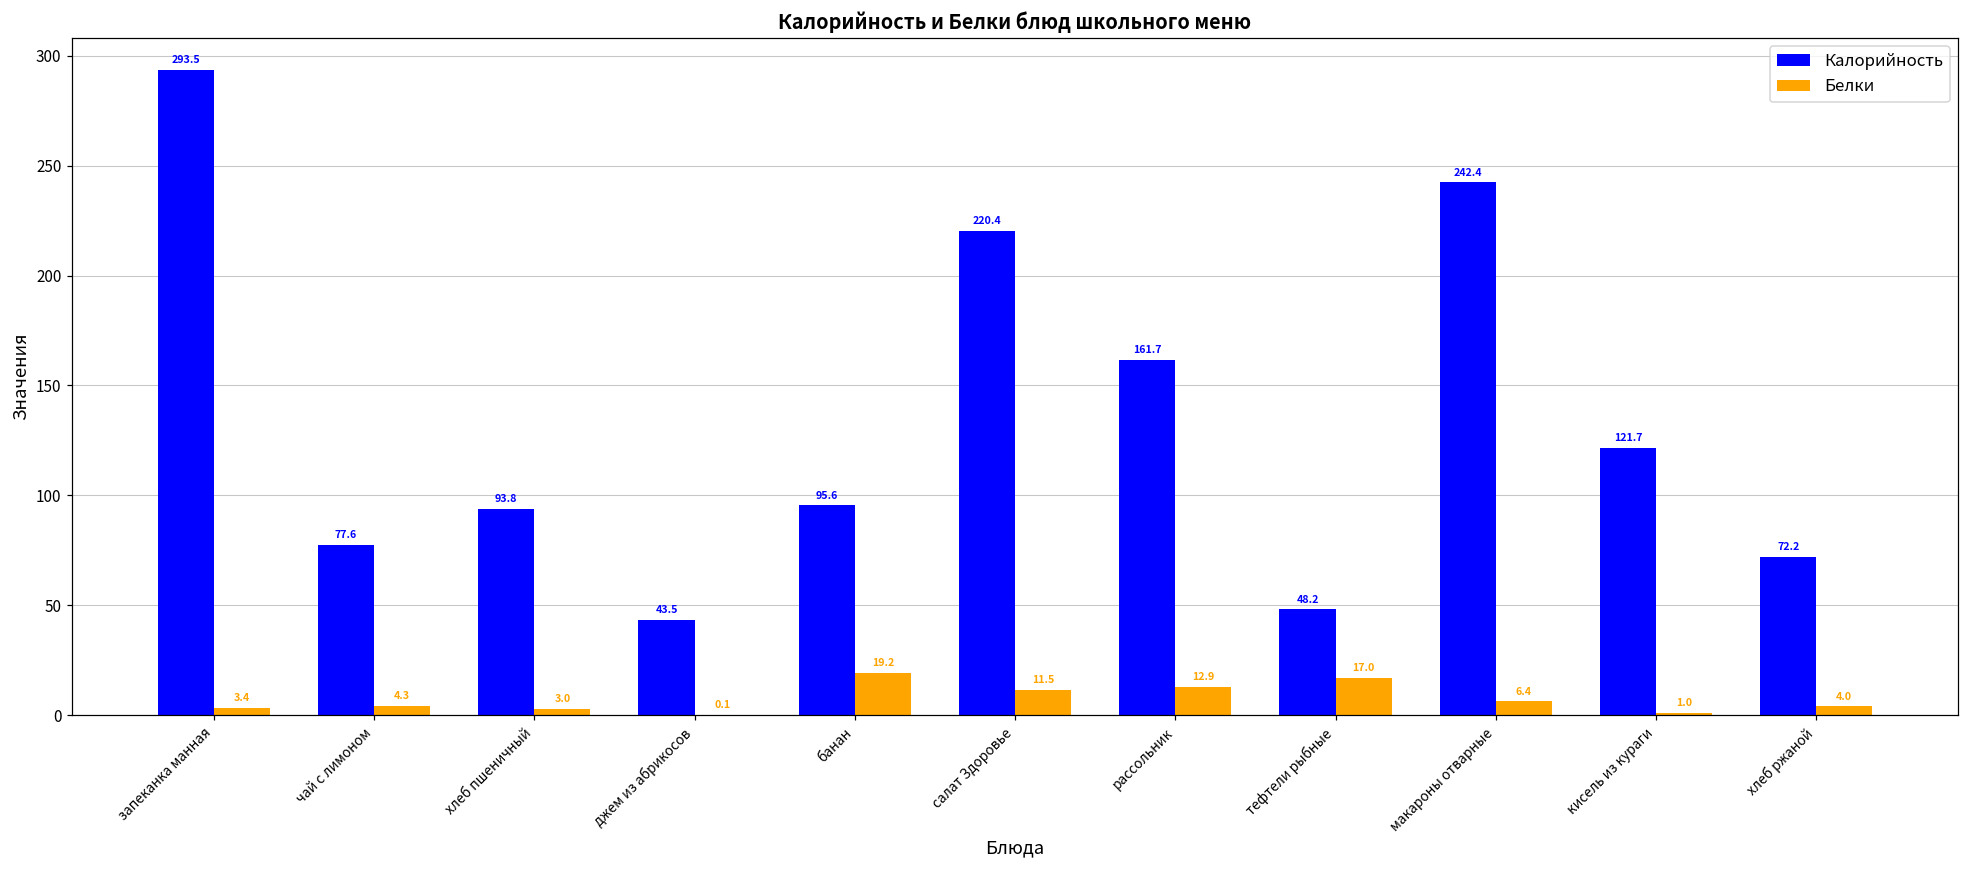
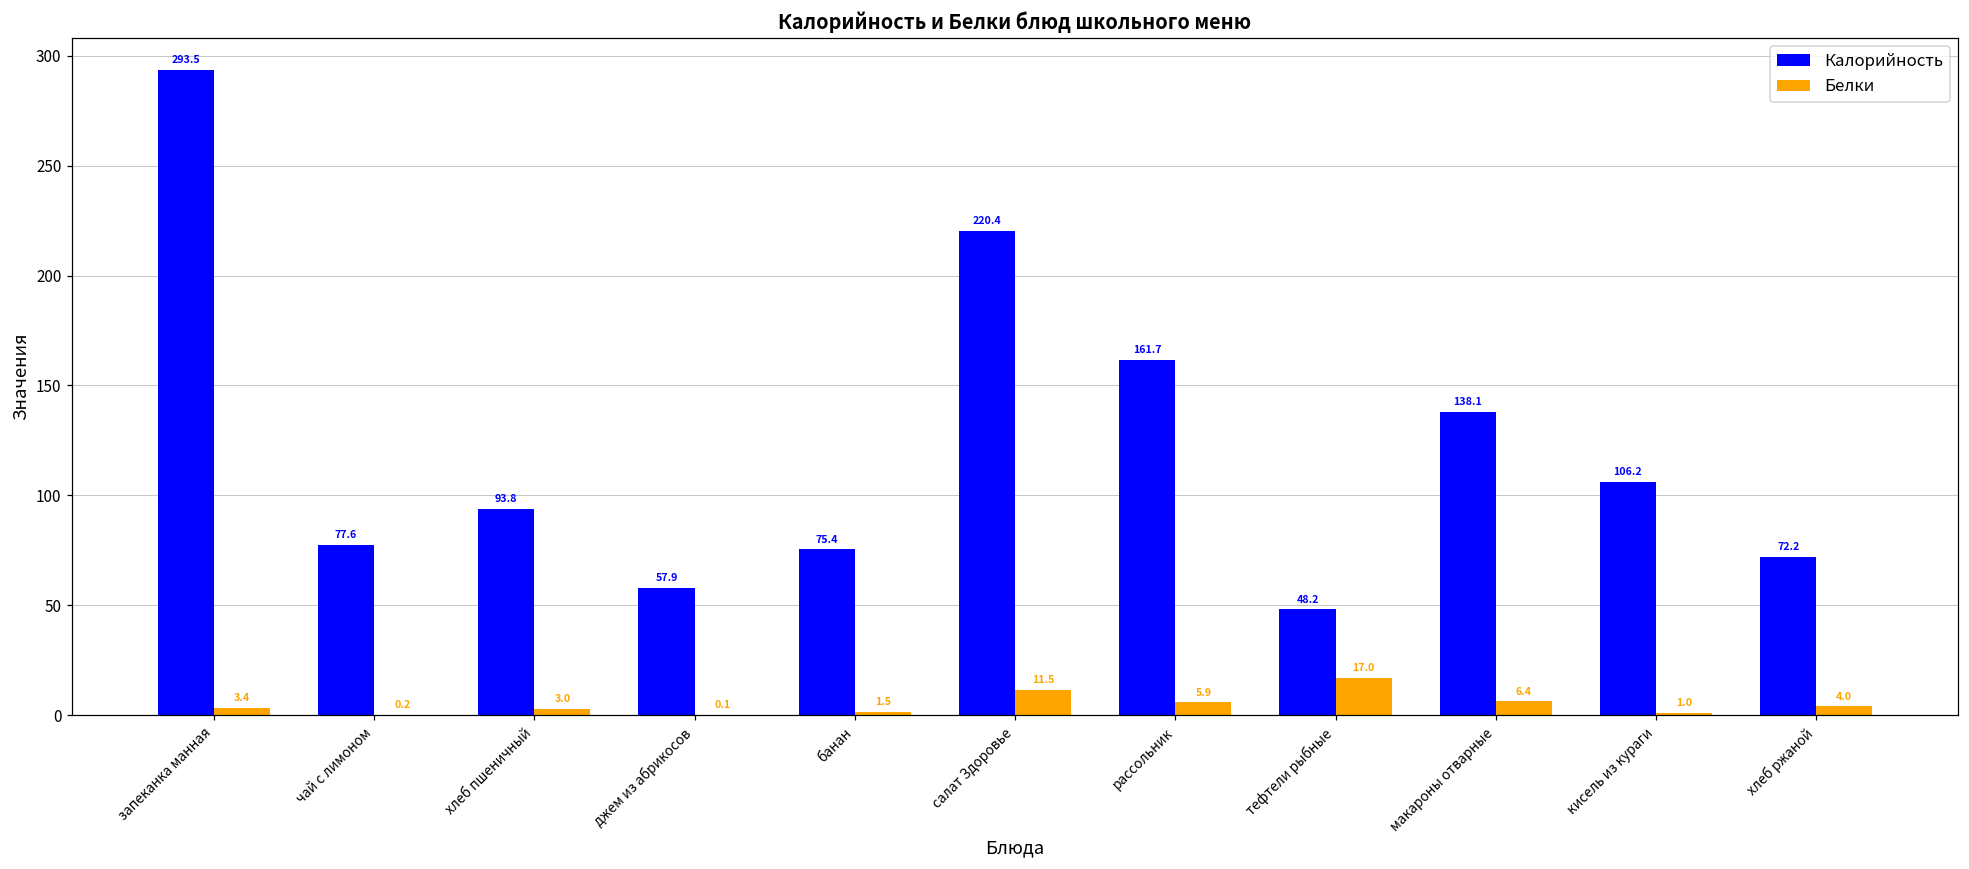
  {
    "Калорийность": {
      "запеканка манная": 293.5,
      "чай с лимоном": 77.6,
      "хлеб пшеничный": 93.8,
-     "джем из абрикосов": 43.5,
-     "банан": 95.6,
+     "джем из абрикосов": 57.9,
+     "банан": 75.4,
      "салат Здоровье": 220.4,
      "рассольник": 161.7,
      "тефтели рыбные": 48.2,
-     "макароны отварные": 242.4,
-     "кисель из кураги": 121.7,
+     "макароны отварные": 138.1,
+     "кисель из кураги": 106.2,
      "хлеб ржаной": 72.2
    },
    "Белки": {
      "запеканка манная": 3.4,
-     "чай с лимоном": 4.3,
+     "чай с лимоном": 0.2,
      "хлеб пшеничный": 3.0,
      "джем из абрикосов": 0.1,
-     "банан": 19.2,
+     "банан": 1.5,
      "салат Здоровье": 11.5,
-     "рассольник": 12.9,
+     "рассольник": 5.9,
      "тефтели рыбные": 17.0,
      "макароны отварные": 6.4,
      "кисель из кураги": 1.0,
      "хлеб ржаной": 4.0
    }
  }
